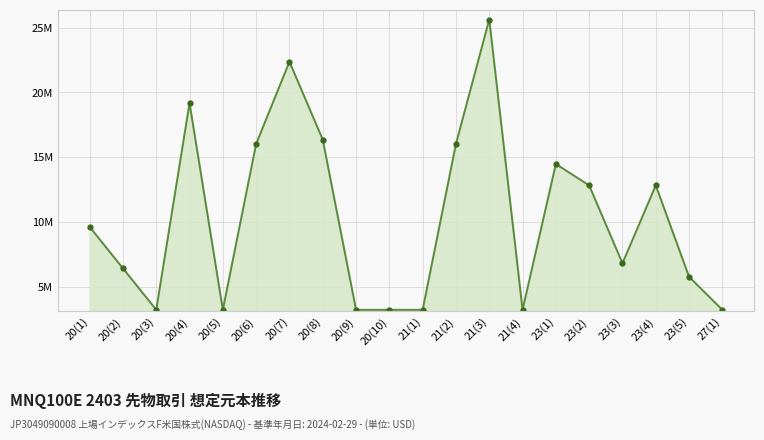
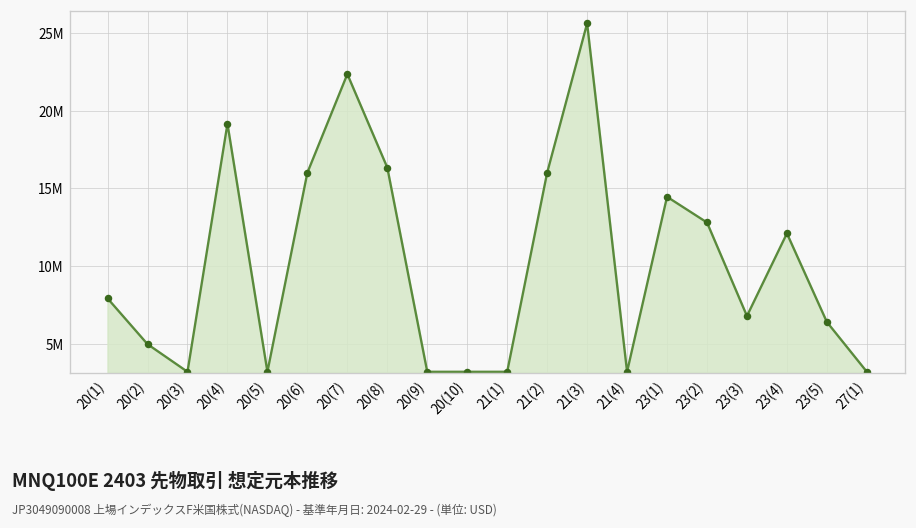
  {
-   "20(1)": 9600000,
-   "20(2)": 6400000,
+   "20(1)": 7900000,
+   "20(2)": 5000000,
    "20(3)": 3200000,
    "20(4)": 19200000,
    "20(5)": 3200000,
    "20(6)": 16000000,
    "20(7)": 22400000,
    "20(8)": 16300000,
    "20(9)": 3200000,
    "20(10)": 3200000,
    "21(1)": 3200000,
    "21(2)": 16000000,
    "21(3)": 25600000,
    "21(4)": 3200000,
    "23(1)": 14500000,
    "23(2)": 12800000,
    "23(3)": 6800000,
-   "23(4)": 12800000,
-   "23(5)": 5800000,
+   "23(4)": 12100000,
+   "23(5)": 6400000,
    "27(1)": 3200000
  }
